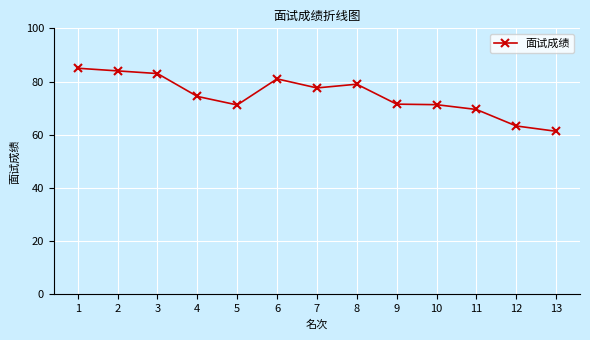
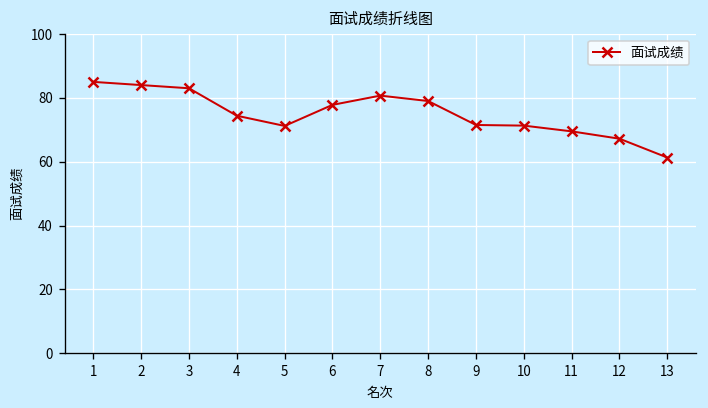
  {
    "1": 85,
    "2": 84,
    "3": 83,
    "4": 74,
    "5": 71,
-   "6": 81,
-   "7": 78,
+   "6": 78,
+   "7": 81,
    "8": 79,
    "9": 72,
    "10": 71,
    "11": 70,
-   "12": 63,
+   "12": 67,
    "13": 61
  }
